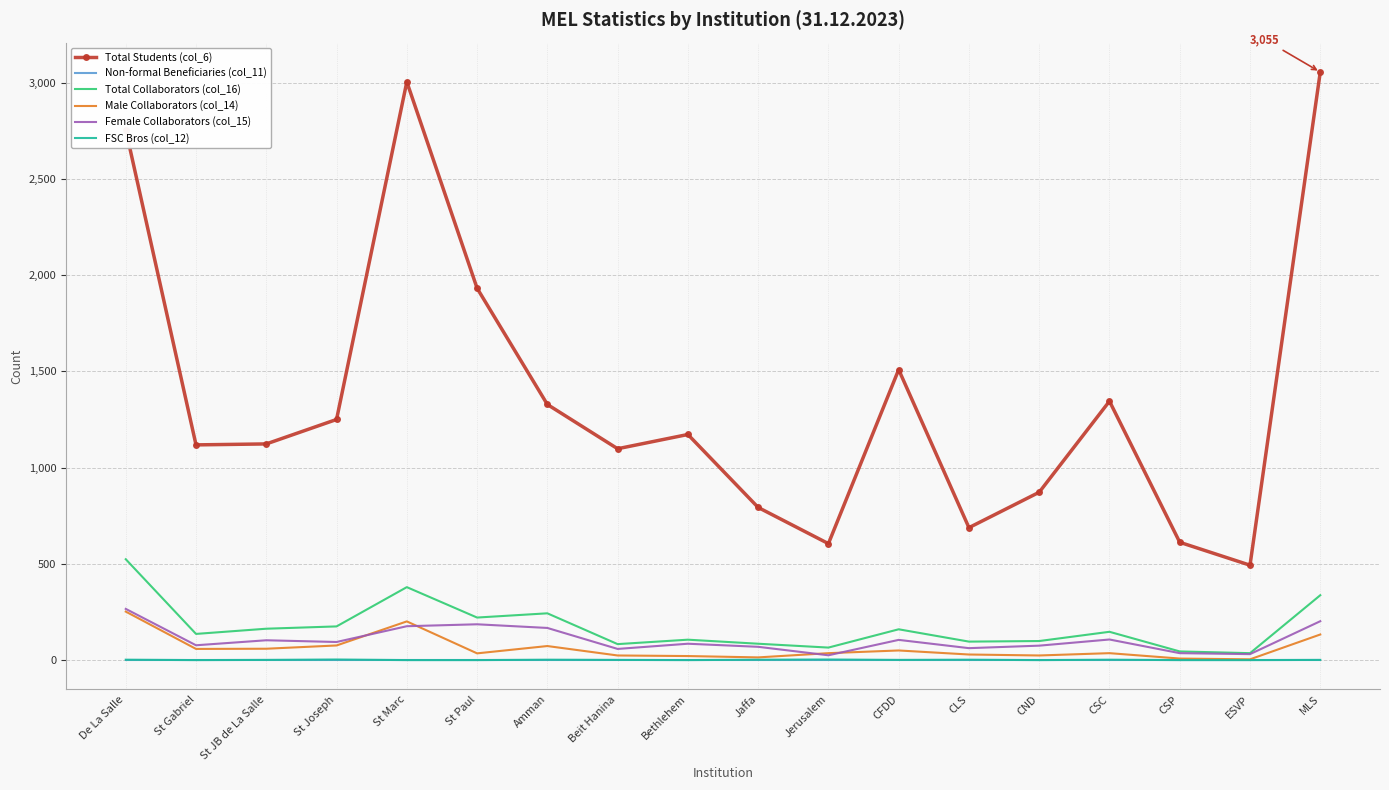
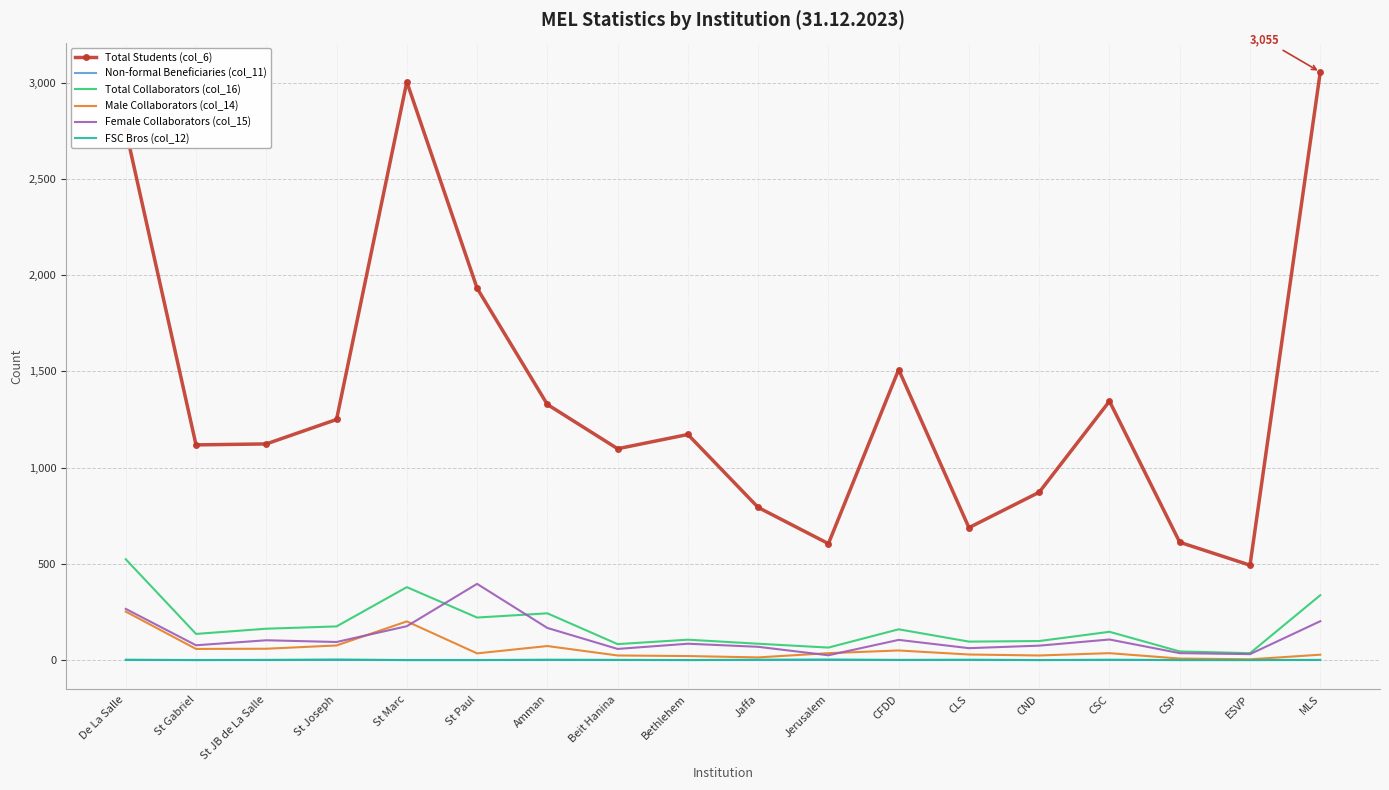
  {
    "Total Students (col_6)": {
      "MLS": "3,055"
    },
    "Male Collaborators (col_14)": {
      "De La Salle": "250",
      "St Gabriel": "60",
      "St JB de La Salle": "60",
      "St Joseph": "80",
      "St Marc": "200",
      "St Paul": "40",
      "Amman": "70",
      "Beit Hanina": "20",
      "Bethlehem": "20",
      "CFDD": "50",
      "CLS": "30",
      "CND": "20",
      "CSC": "40",
-     "MLS": "130"
+     "MLS": "30"
    },
    "Female Collaborators (col_15)": {
      "De La Salle": "270",
      "St Gabriel": "80",
      "St JB de La Salle": "100",
      "St Joseph": "90",
      "St Marc": "180",
-     "St Paul": "190",
+     "St Paul": "400",
      "Amman": "170",
      "Beit Hanina": "60",
      "Bethlehem": "90",
      "Jaffa": "70",
      "CFDD": "110",
      "CLS": "60",
      "CND": "80",
      "CSC": "110",
      "MLS": "200"
    }
  }
